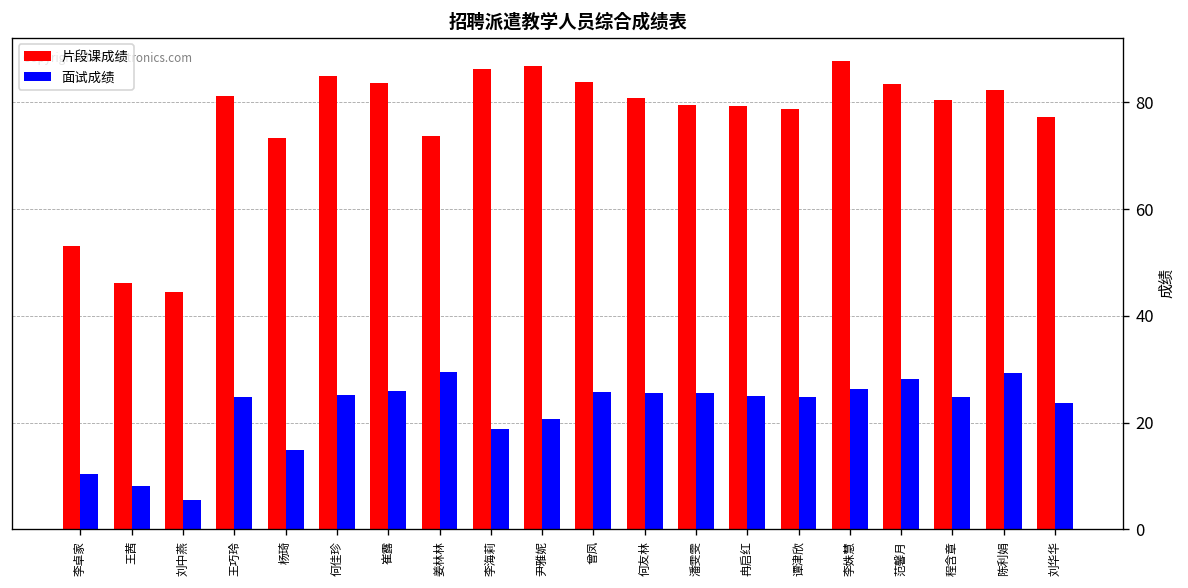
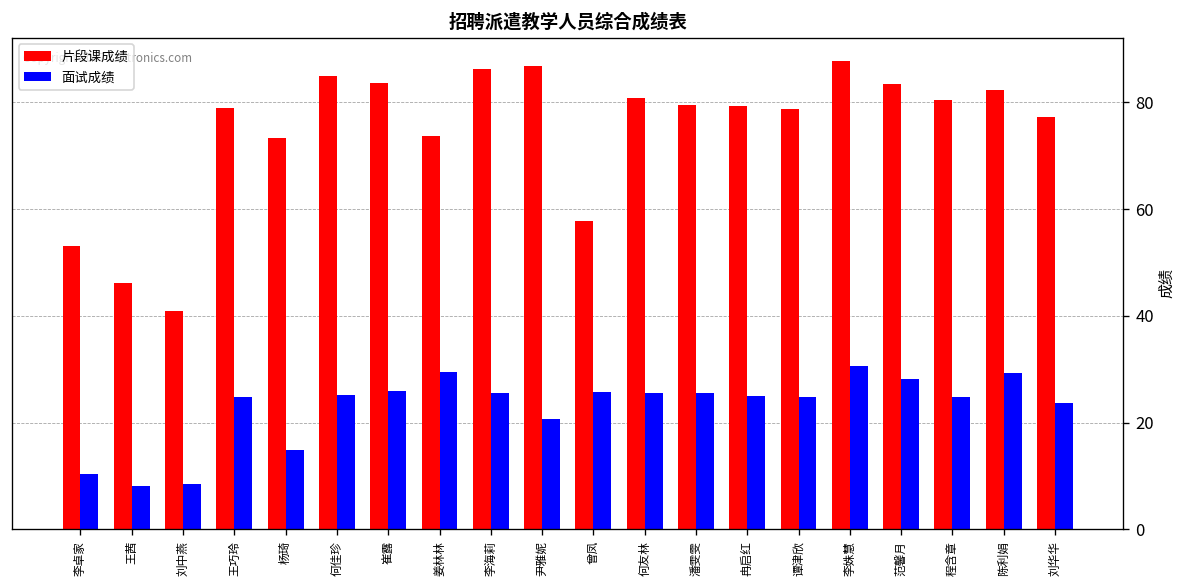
  {
    "片段课成绩": {
      "李卓家": 53,
      "王茜": 46,
-     "刘中燕": 45,
-     "王巧玲": 81,
+     "刘中燕": 41,
+     "王巧玲": 79,
      "杨琦": 73,
      "何佳珍": 85,
      "崔露": 84,
      "姜林林": 74,
      "李海莉": 86,
      "尹雅妮": 87,
-     "曾凤": 84,
+     "曾凤": 58,
      "何友林": 81,
      "潘雯雯": 80,
      "冉启红": 79,
      "谭津欣": 79,
      "李姝慧": 88,
      "范馨月": 83,
      "程含章": 81,
      "陈利娟": 82,
      "刘华华": 77
    },
    "面试成绩": {
      "李卓家": 10,
      "王茜": 8,
-     "刘中燕": 6,
+     "刘中燕": 9,
      "王巧玲": 25,
      "杨琦": 15,
      "何佳珍": 25,
      "崔露": 26,
      "姜林林": 30,
-     "李海莉": 19,
+     "李海莉": 26,
      "尹雅妮": 21,
      "曾凤": 26,
      "何友林": 26,
      "潘雯雯": 26,
      "冉启红": 25,
      "谭津欣": 25,
-     "李姝慧": 26,
+     "李姝慧": 31,
      "范馨月": 28,
      "程含章": 25,
      "陈利娟": 29,
      "刘华华": 24
    }
  }
